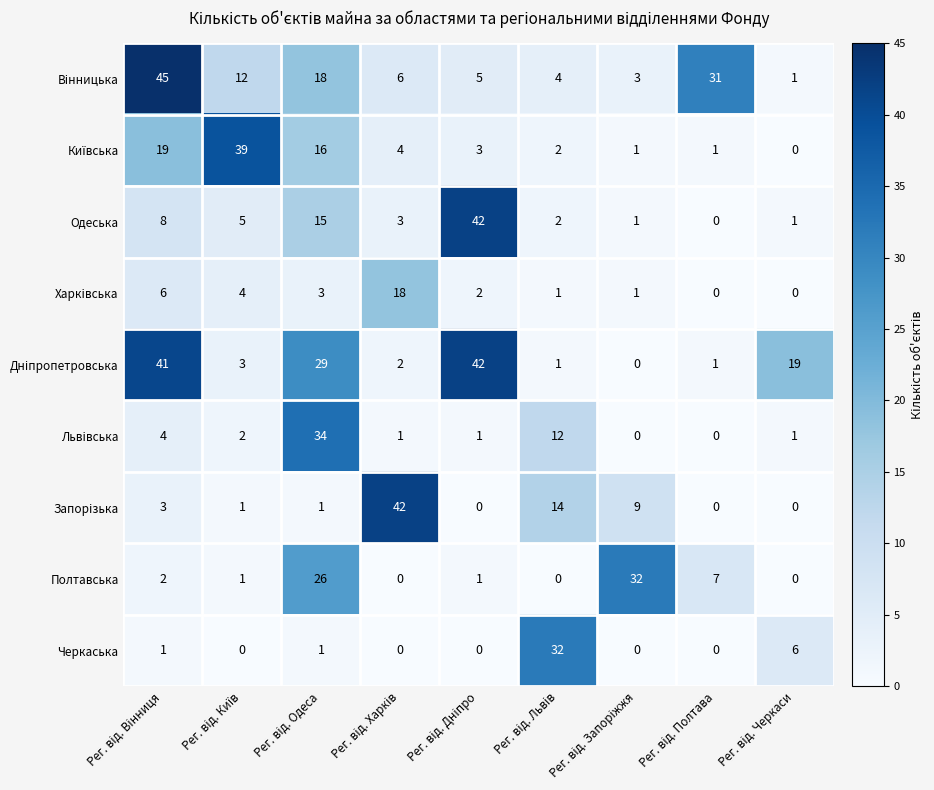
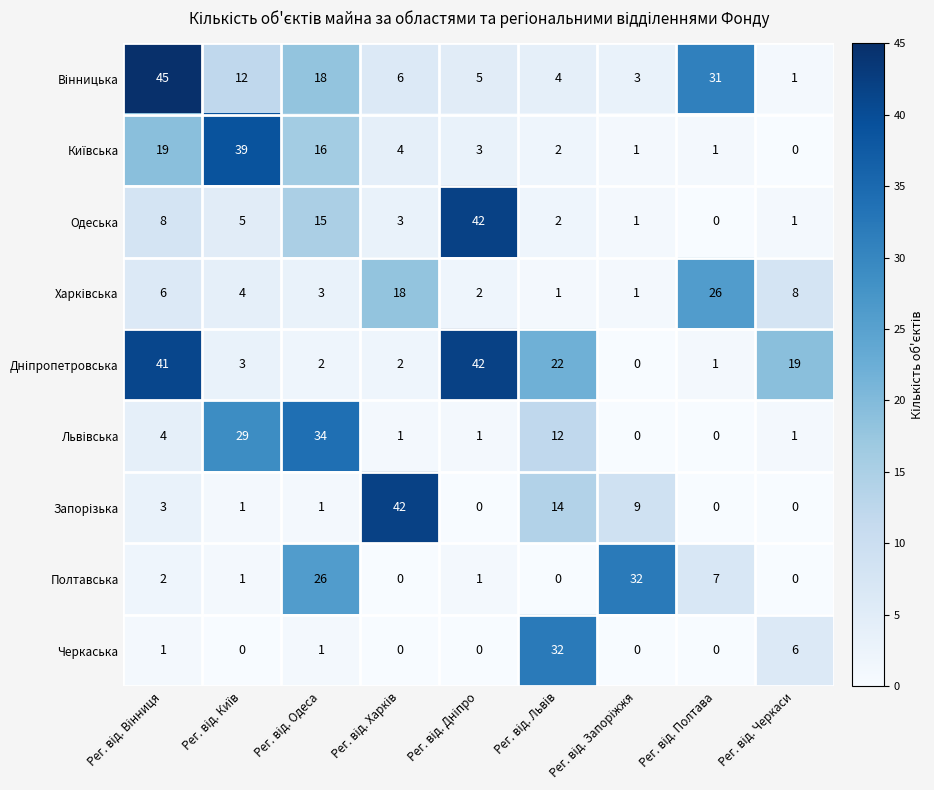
  {
    "Вінницька": {
      "Рег. від. Вінниця": 45,
      "Рег. від. Київ": 12,
      "Рег. від. Одеса": 18,
      "Рег. від. Харків": 6,
      "Рег. від. Дніпро": 5,
      "Рег. від. Львів": 4,
      "Рег. від. Запоріжжя": 3,
      "Рег. від. Полтава": 31,
      "Рег. від. Черкаси": 1
    },
    "Київська": {
      "Рег. від. Вінниця": 19,
      "Рег. від. Київ": 39,
      "Рег. від. Одеса": 16,
      "Рег. від. Харків": 4,
      "Рег. від. Дніпро": 3,
      "Рег. від. Львів": 2,
      "Рег. від. Запоріжжя": 1,
      "Рег. від. Полтава": 1,
      "Рег. від. Черкаси": 0
    },
    "Одеська": {
      "Рег. від. Вінниця": 8,
      "Рег. від. Київ": 5,
      "Рег. від. Одеса": 15,
      "Рег. від. Харків": 3,
      "Рег. від. Дніпро": 42,
      "Рег. від. Львів": 2,
      "Рег. від. Запоріжжя": 1,
      "Рег. від. Полтава": 0,
      "Рег. від. Черкаси": 1
    },
    "Харківська": {
      "Рег. від. Вінниця": 6,
      "Рег. від. Київ": 4,
      "Рег. від. Одеса": 3,
      "Рег. від. Харків": 18,
      "Рег. від. Дніпро": 2,
      "Рег. від. Львів": 1,
      "Рег. від. Запоріжжя": 1,
-     "Рег. від. Полтава": 0,
-     "Рег. від. Черкаси": 0
+     "Рег. від. Полтава": 26,
+     "Рег. від. Черкаси": 8
    },
    "Дніпропетровська": {
      "Рег. від. Вінниця": 41,
      "Рег. від. Київ": 3,
-     "Рег. від. Одеса": 29,
+     "Рег. від. Одеса": 2,
      "Рег. від. Харків": 2,
      "Рег. від. Дніпро": 42,
-     "Рег. від. Львів": 1,
+     "Рег. від. Львів": 22,
      "Рег. від. Запоріжжя": 0,
      "Рег. від. Полтава": 1,
      "Рег. від. Черкаси": 19
    },
    "Львівська": {
      "Рег. від. Вінниця": 4,
-     "Рег. від. Київ": 2,
+     "Рег. від. Київ": 29,
      "Рег. від. Одеса": 34,
      "Рег. від. Харків": 1,
      "Рег. від. Дніпро": 1,
      "Рег. від. Львів": 12,
      "Рег. від. Запоріжжя": 0,
      "Рег. від. Полтава": 0,
      "Рег. від. Черкаси": 1
    },
    "Запорізька": {
      "Рег. від. Вінниця": 3,
      "Рег. від. Київ": 1,
      "Рег. від. Одеса": 1,
      "Рег. від. Харків": 42,
      "Рег. від. Дніпро": 0,
      "Рег. від. Львів": 14,
      "Рег. від. Запоріжжя": 9,
      "Рег. від. Полтава": 0,
      "Рег. від. Черкаси": 0
    },
    "Полтавська": {
      "Рег. від. Вінниця": 2,
      "Рег. від. Київ": 1,
      "Рег. від. Одеса": 26,
      "Рег. від. Харків": 0,
      "Рег. від. Дніпро": 1,
      "Рег. від. Львів": 0,
      "Рег. від. Запоріжжя": 32,
      "Рег. від. Полтава": 7,
      "Рег. від. Черкаси": 0
    },
    "Черкаська": {
      "Рег. від. Вінниця": 1,
      "Рег. від. Київ": 0,
      "Рег. від. Одеса": 1,
      "Рег. від. Харків": 0,
      "Рег. від. Дніпро": 0,
      "Рег. від. Львів": 32,
      "Рег. від. Запоріжжя": 0,
      "Рег. від. Полтава": 0,
      "Рег. від. Черкаси": 6
    }
  }
